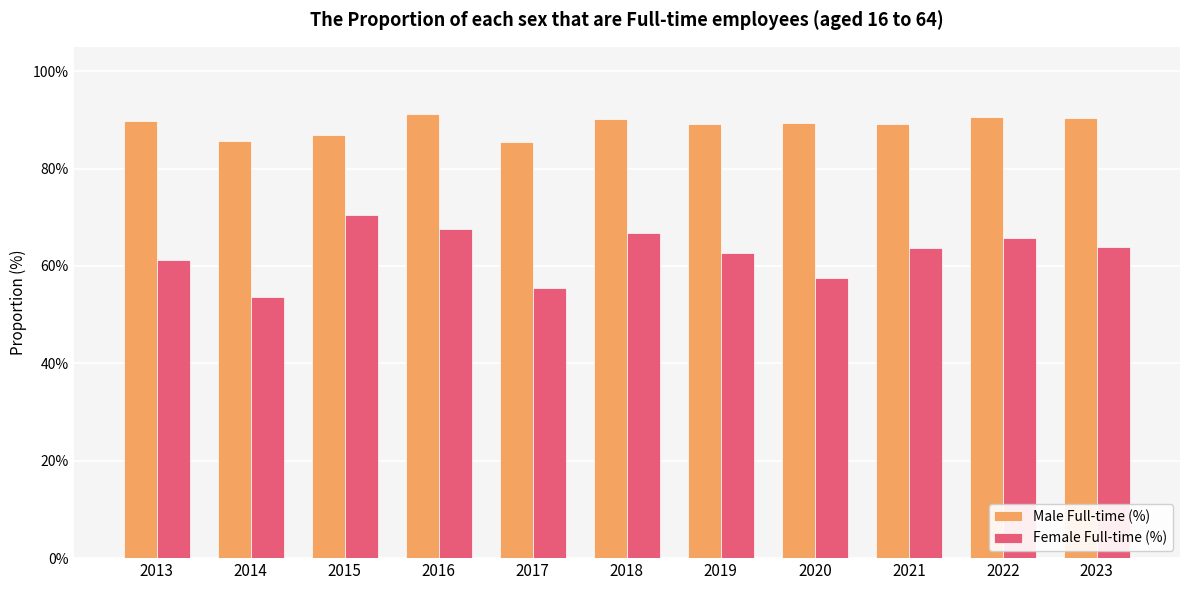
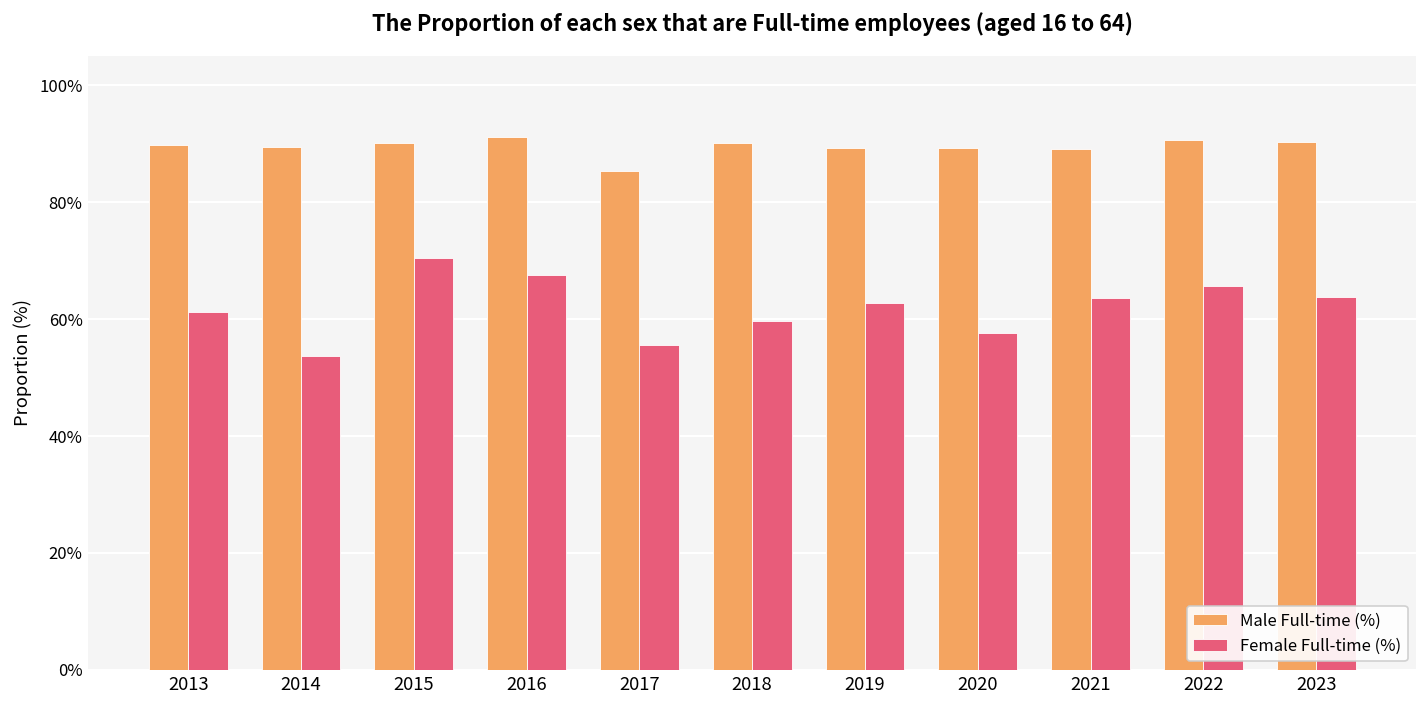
  {
    "Male Full-time (%)": {
      "2013": "90%",
-     "2014": "86%",
-     "2015": "87%",
+     "2014": "90%",
+     "2015": "90%",
      "2016": "91%",
      "2017": "85%",
      "2018": "90%",
      "2019": "89%",
      "2020": "89%",
      "2021": "89%",
      "2022": "91%",
      "2023": "90%"
    },
    "Female Full-time (%)": {
      "2013": "61%",
      "2014": "54%",
      "2015": "70%",
      "2016": "68%",
      "2017": "56%",
-     "2018": "67%",
+     "2018": "60%",
      "2019": "63%",
      "2020": "58%",
      "2021": "64%",
      "2022": "66%",
      "2023": "64%"
    }
  }
